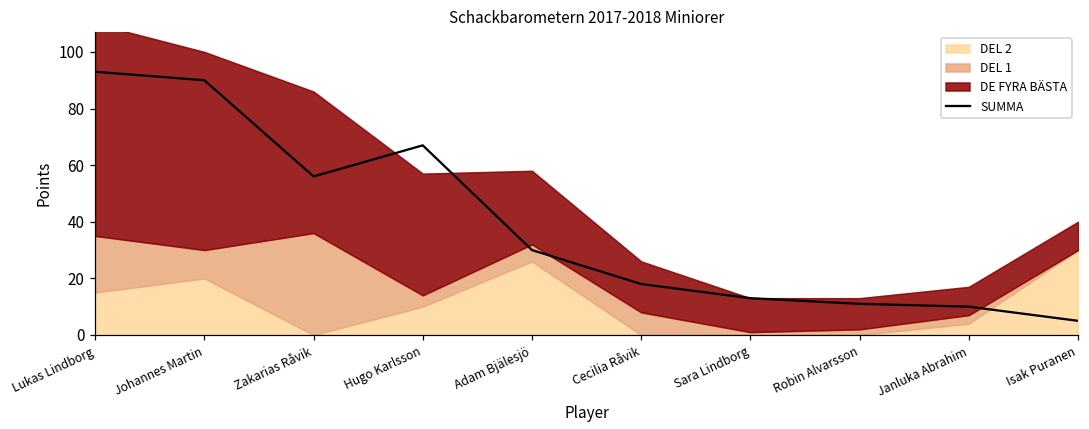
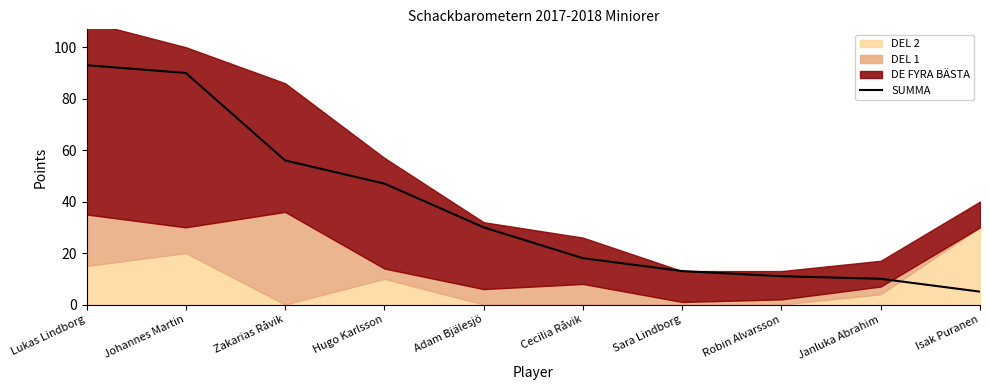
  {
    "SUMMA": {
      "Lukas Lindborg": 93,
      "Johannes Martin": 90,
      "Zakarias Råvik": 56,
-     "Hugo Karlsson": 67,
+     "Hugo Karlsson": 47,
      "Adam Bjälesjö": 30,
      "Cecilia Råvik": 18,
      "Robin Alvarsson": 11,
      "Janluka Abrahim": 10,
      "Isak Puranen": 5
    },
    "DEL 2": {
      "Lukas Lindborg": 15,
      "Johannes Martin": 20,
      "Zakarias Råvik": 0,
      "Hugo Karlsson": 10,
-     "Adam Bjälesjö": 26,
+     "Adam Bjälesjö": 0,
      "Cecilia Råvik": 0,
      "Sara Lindborg": 0,
      "Robin Alvarsson": 0,
      "Janluka Abrahim": 4
    },
    "DEL 1": {
      "Lukas Lindborg": 20,
      "Johannes Martin": 10,
      "Zakarias Råvik": 36,
      "Hugo Karlsson": 4,
      "Adam Bjälesjö": 6,
      "Cecilia Råvik": 8,
      "Sara Lindborg": 1,
      "Robin Alvarsson": 2,
      "Janluka Abrahim": 3
    },
    "DE FYRA BÄSTA": {
      "Johannes Martin": 70,
      "Zakarias Råvik": 50,
      "Hugo Karlsson": 43,
      "Adam Bjälesjö": 26,
      "Cecilia Råvik": 18,
      "Robin Alvarsson": 11,
      "Janluka Abrahim": 10,
      "Isak Puranen": 10
    }
  }
